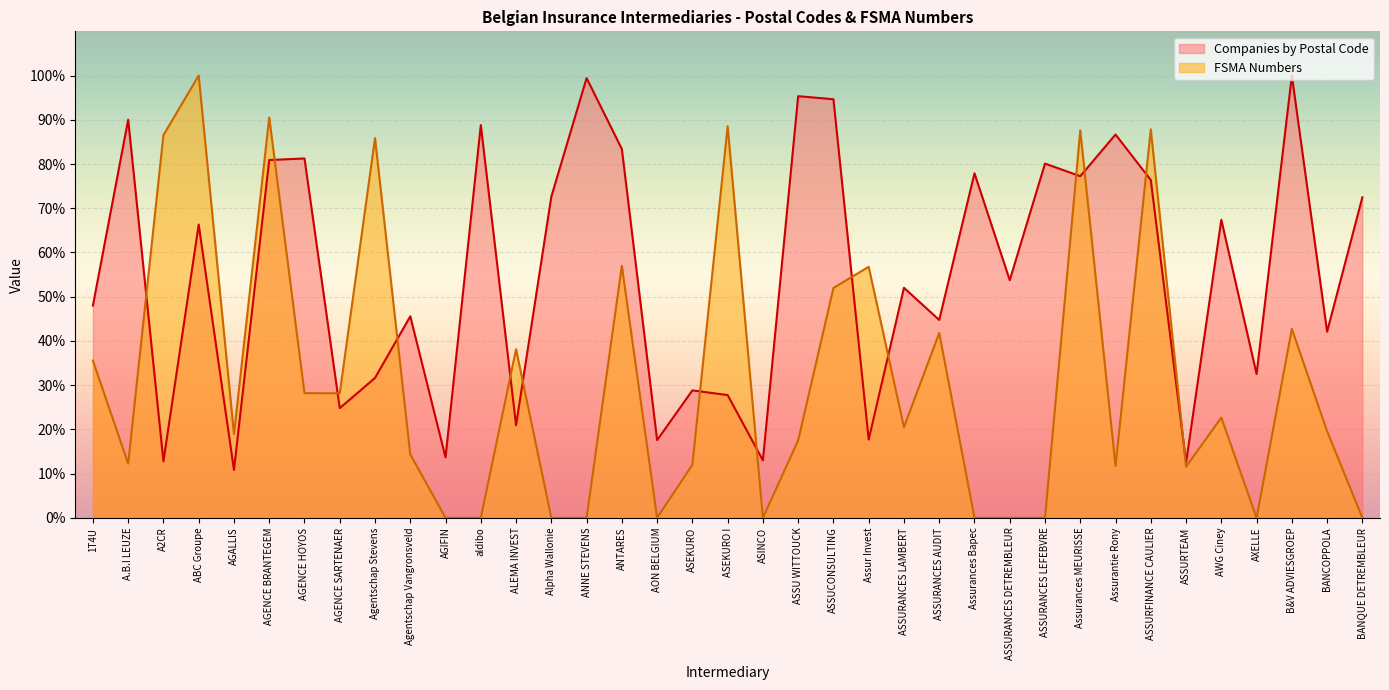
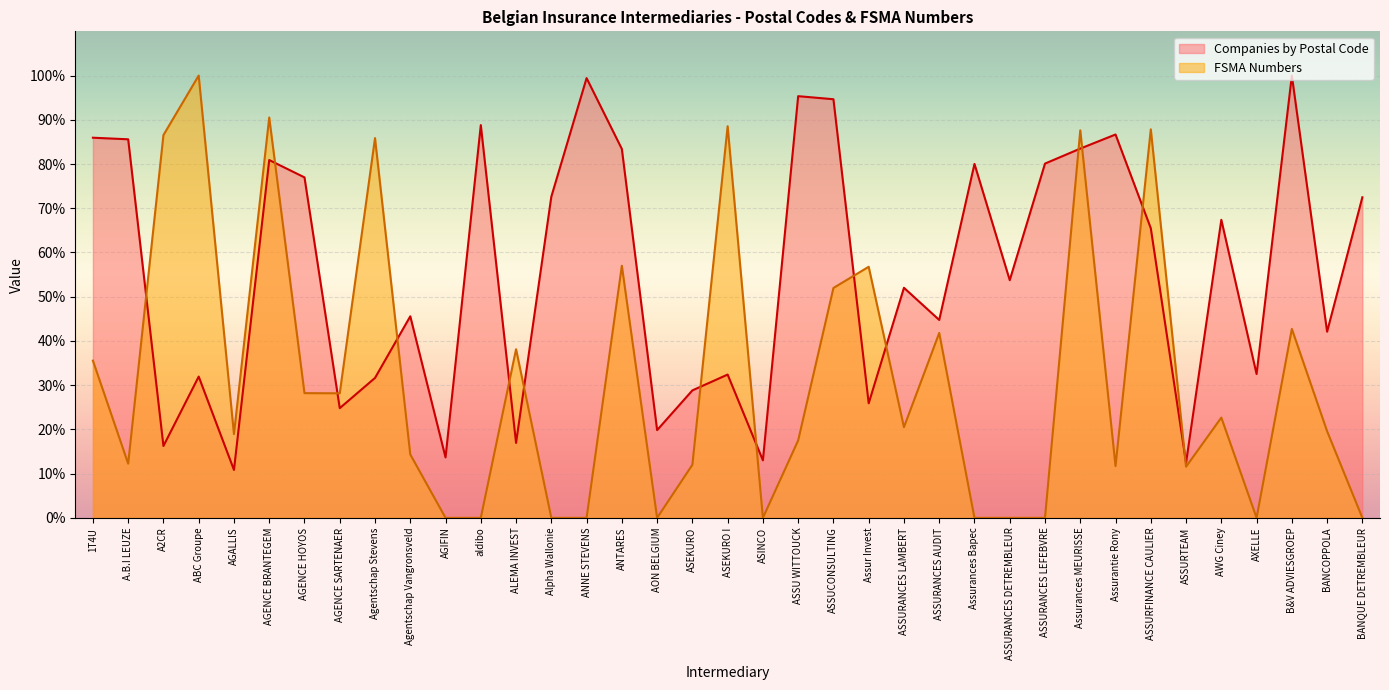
  {
    "Companies by Postal Code": {
-     "1T4U": "48%",
-     "A.B.I LEUZE": "90%",
-     "A2CR": "13%",
-     "ABC Groupe": "66%",
+     "1T4U": "86%",
+     "A.B.I LEUZE": "86%",
+     "A2CR": "16%",
+     "ABC Groupe": "32%",
      "AGALLIS": "11%",
      "AGENCE BRANTEGEM": "81%",
-     "AGENCE HOYOS": "81%",
+     "AGENCE HOYOS": "77%",
      "AGENCE SARTENAER": "25%",
      "Agentschap Stevens": "32%",
      "Agentschap Vangronsveld": "46%",
      "AGIFIN": "14%",
      "aldibo": "89%",
-     "ALEMA INVEST": "21%",
+     "ALEMA INVEST": "17%",
      "Alpha Wallonie": "73%",
      "ANNE STEVENS": "99%",
      "ANTARES": "83%",
-     "AON BELGIUM": "18%",
+     "AON BELGIUM": "20%",
      "ASEKURO": "29%",
-     "ASEKURO I": "28%",
+     "ASEKURO I": "32%",
      "ASINCO": "13%",
      "ASSU WITTOUCK": "95%",
      "ASSUCONSULTING": "95%",
-     "Assur Invest": "18%",
+     "Assur Invest": "26%",
      "ASSURANCES LAMBERT": "52%",
      "ASSURANCES AUDIT": "45%",
-     "Assurances Bapec": "78%",
+     "Assurances Bapec": "80%",
      "ASSURANCES DETREMBLEUR": "54%",
      "ASSURANCES LEFEBVRE": "80%",
-     "Assurances MEURISSE": "77%",
+     "Assurances MEURISSE": "83%",
      "Assurantie Rony": "87%",
-     "ASSURFINANCE CAULIER": "76%",
+     "ASSURFINANCE CAULIER": "65%",
      "ASSURTEAM": "12%",
      "AWG Ciney": "67%",
      "AXELLE": "33%",
      "BANCOPPOLA": "42%",
      "BANQUE DETREMBLEUR": "72%"
    },
    "FSMA Numbers": {
      "1T4U": "36%",
      "A.B.I LEUZE": "12%",
      "A2CR": "87%",
      "ABC Groupe": "100%",
      "AGALLIS": "19%",
      "AGENCE BRANTEGEM": "91%",
      "AGENCE HOYOS": "28%",
      "AGENCE SARTENAER": "28%",
      "Agentschap Stevens": "86%",
      "Agentschap Vangronsveld": "14%",
      "AGIFIN": "0%",
      "aldibo": "0%",
      "ALEMA INVEST": "38%",
      "Alpha Wallonie": "0%",
      "ANNE STEVENS": "0%",
      "ANTARES": "57%",
      "AON BELGIUM": "0%",
      "ASEKURO": "12%",
      "ASEKURO I": "89%",
      "ASINCO": "0%",
      "ASSU WITTOUCK": "18%",
      "ASSUCONSULTING": "52%",
      "Assur Invest": "57%",
      "ASSURANCES LAMBERT": "20%",
      "ASSURANCES AUDIT": "42%",
      "Assurances Bapec": "0%",
      "ASSURANCES DETREMBLEUR": "0%",
      "ASSURANCES LEFEBVRE": "0%",
      "Assurances MEURISSE": "88%",
      "Assurantie Rony": "12%",
      "ASSURFINANCE CAULIER": "88%",
      "ASSURTEAM": "12%",
      "AWG Ciney": "23%",
      "AXELLE": "0%",
      "B&V ADVIESGROEP": "43%",
      "BANCOPPOLA": "20%",
      "BANQUE DETREMBLEUR": "0%"
    }
  }
